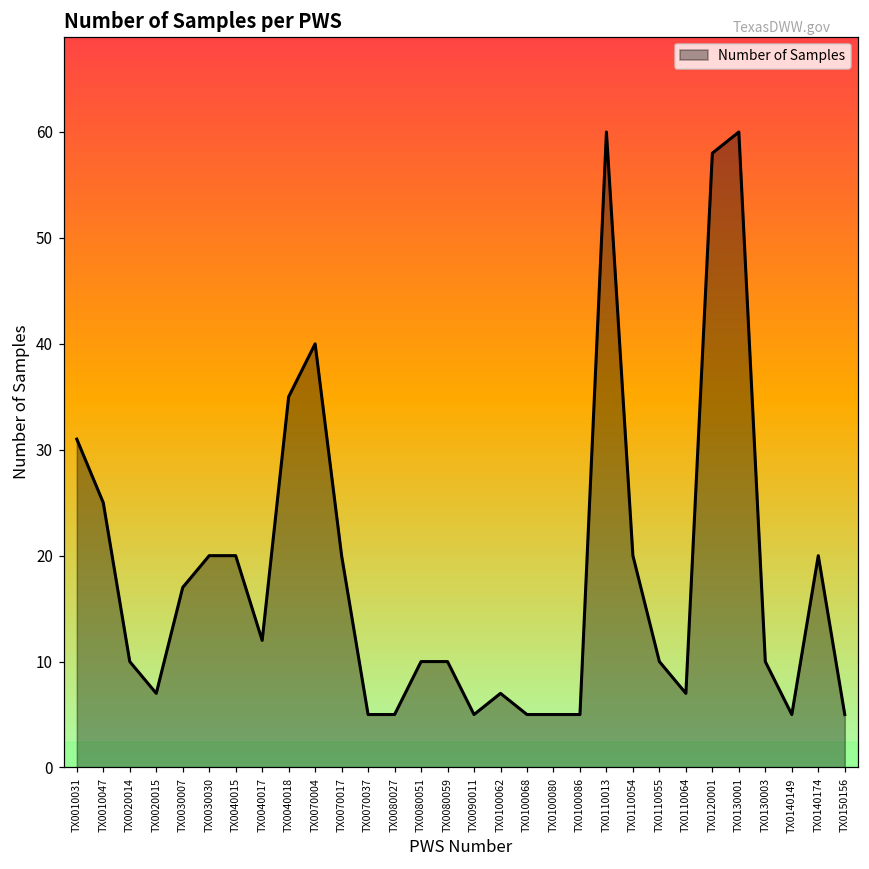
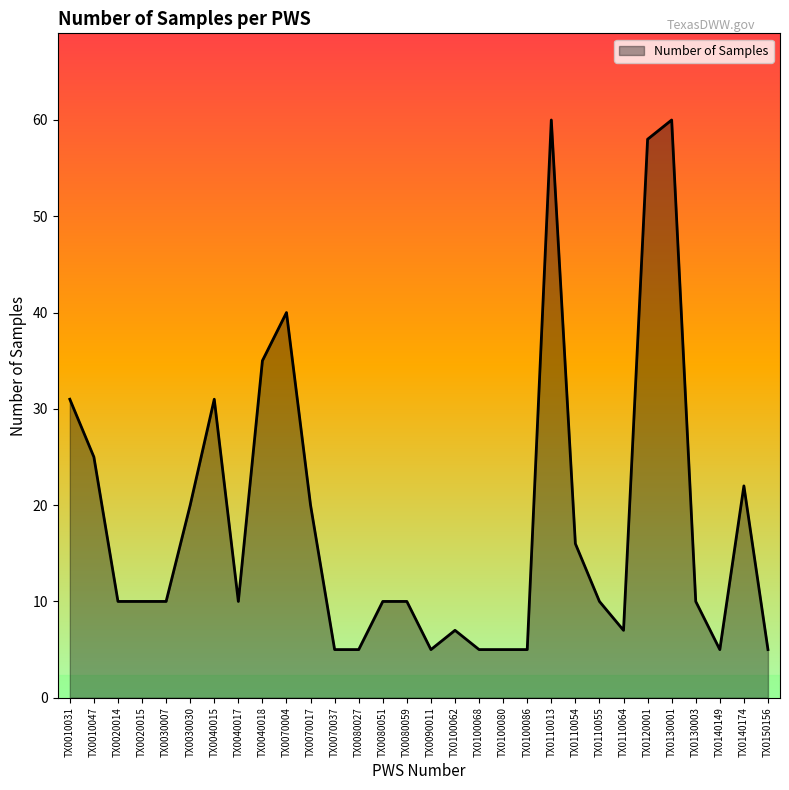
  {
    "TX0010031": 31,
    "TX0010047": 25,
    "TX0020014": 10,
-   "TX0020015": 7,
-   "TX0030007": 17,
+   "TX0020015": 10,
+   "TX0030007": 10,
    "TX0030030": 20,
-   "TX0040015": 20,
-   "TX0040017": 12,
+   "TX0040015": 31,
+   "TX0040017": 10,
    "TX0040018": 35,
    "TX0070004": 40,
    "TX0070017": 20,
    "TX0070037": 5,
    "TX0080027": 5,
    "TX0080051": 10,
    "TX0080059": 10,
    "TX0090011": 5,
    "TX0100062": 7,
    "TX0100068": 5,
    "TX0100080": 5,
    "TX0100086": 5,
    "TX0110013": 60,
-   "TX0110054": 20,
+   "TX0110054": 16,
    "TX0110055": 10,
    "TX0110064": 7,
    "TX0120001": 58,
    "TX0130001": 60,
    "TX0130003": 10,
    "TX0140149": 5,
-   "TX0140174": 20,
+   "TX0140174": 22,
    "TX0150156": 5
  }
